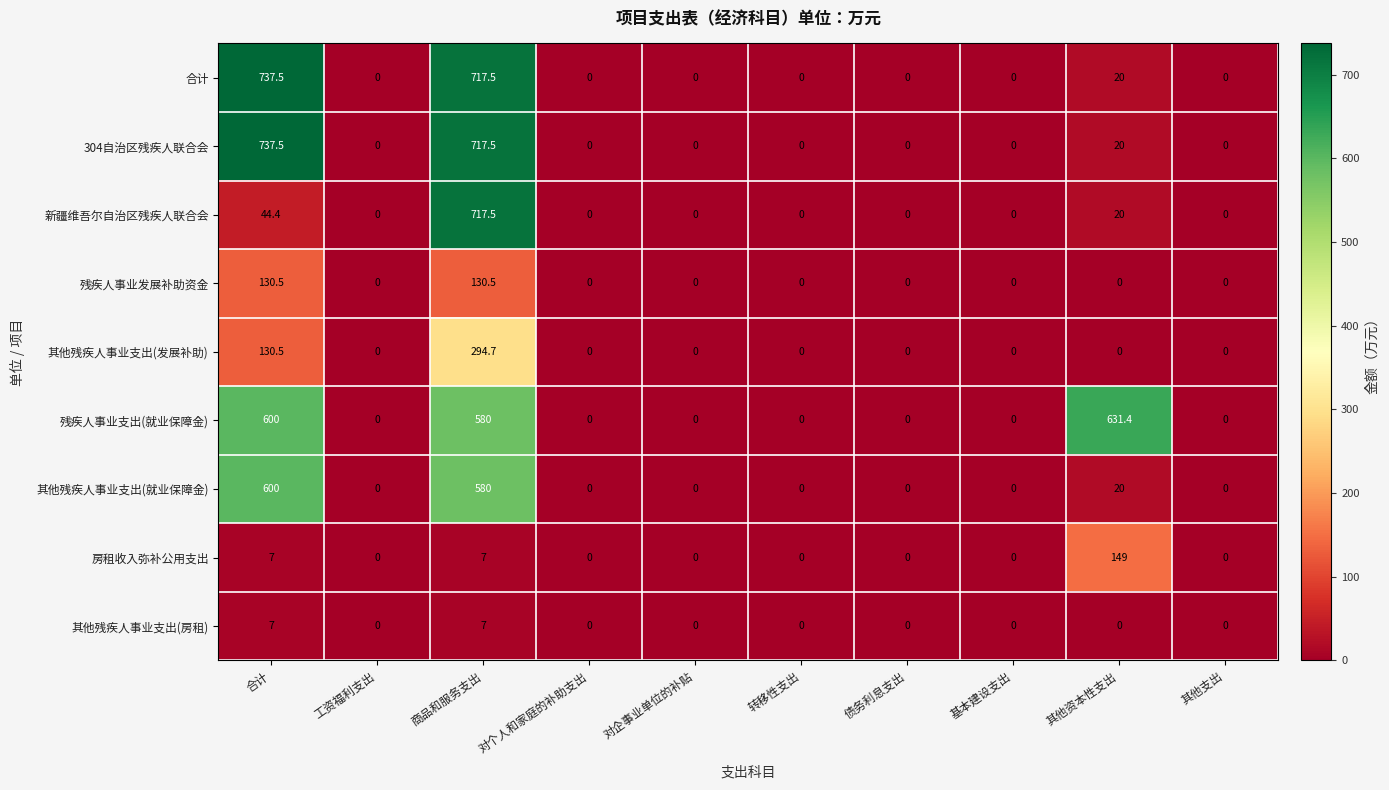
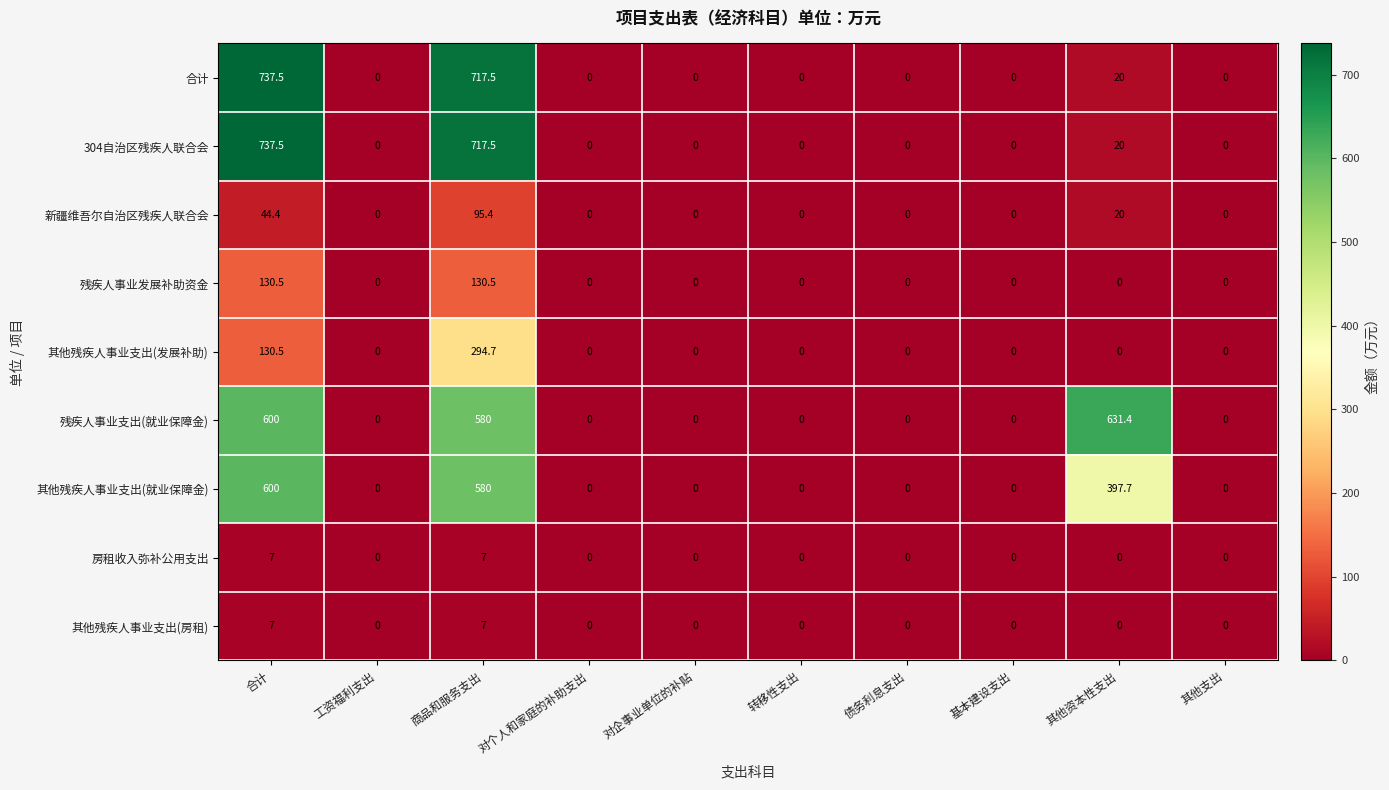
  {
    "合计": {
      "合计": 737.5,
      "工资福利支出": 0,
      "商品和服务支出": 717.5,
      "对个人和家庭的补助支出": 0,
      "对企事业单位的补贴": 0,
      "转移性支出": 0,
      "债务利息支出": 0,
      "基本建设支出": 0,
      "其他资本性支出": 20,
      "其他支出": 0
    },
    "304自治区残疾人联合会": {
      "合计": 737.5,
      "工资福利支出": 0,
      "商品和服务支出": 717.5,
      "对个人和家庭的补助支出": 0,
      "对企事业单位的补贴": 0,
      "转移性支出": 0,
      "债务利息支出": 0,
      "基本建设支出": 0,
      "其他资本性支出": 20,
      "其他支出": 0
    },
    "新疆维吾尔自治区残疾人联合会": {
      "合计": 44.4,
      "工资福利支出": 0,
-     "商品和服务支出": 717.5,
+     "商品和服务支出": 95.4,
      "对个人和家庭的补助支出": 0,
      "对企事业单位的补贴": 0,
      "转移性支出": 0,
      "债务利息支出": 0,
      "基本建设支出": 0,
      "其他资本性支出": 20,
      "其他支出": 0
    },
    "残疾人事业发展补助资金": {
      "合计": 130.5,
      "工资福利支出": 0,
      "商品和服务支出": 130.5,
      "对个人和家庭的补助支出": 0,
      "对企事业单位的补贴": 0,
      "转移性支出": 0,
      "债务利息支出": 0,
      "基本建设支出": 0,
      "其他资本性支出": 0,
      "其他支出": 0
    },
    "其他残疾人事业支出(发展补助)": {
      "合计": 130.5,
      "工资福利支出": 0,
      "商品和服务支出": 294.7,
      "对个人和家庭的补助支出": 0,
      "对企事业单位的补贴": 0,
      "转移性支出": 0,
      "债务利息支出": 0,
      "基本建设支出": 0,
      "其他资本性支出": 0,
      "其他支出": 0
    },
    "残疾人事业支出(就业保障金)": {
      "合计": 600,
      "工资福利支出": 0,
      "商品和服务支出": 580,
      "对个人和家庭的补助支出": 0,
      "对企事业单位的补贴": 0,
      "转移性支出": 0,
      "债务利息支出": 0,
      "基本建设支出": 0,
      "其他资本性支出": 631.4,
      "其他支出": 0
    },
    "其他残疾人事业支出(就业保障金)": {
      "合计": 600,
      "工资福利支出": 0,
      "商品和服务支出": 580,
      "对个人和家庭的补助支出": 0,
      "对企事业单位的补贴": 0,
      "转移性支出": 0,
      "债务利息支出": 0,
      "基本建设支出": 0,
-     "其他资本性支出": 20,
+     "其他资本性支出": 397.7,
      "其他支出": 0
    },
    "房租收入弥补公用支出": {
      "合计": 7,
      "工资福利支出": 0,
      "商品和服务支出": 7,
      "对个人和家庭的补助支出": 0,
      "对企事业单位的补贴": 0,
      "转移性支出": 0,
      "债务利息支出": 0,
      "基本建设支出": 0,
-     "其他资本性支出": 149,
+     "其他资本性支出": 0,
      "其他支出": 0
    },
    "其他残疾人事业支出(房租)": {
      "合计": 7,
      "工资福利支出": 0,
      "商品和服务支出": 7,
      "对个人和家庭的补助支出": 0,
      "对企事业单位的补贴": 0,
      "转移性支出": 0,
      "债务利息支出": 0,
      "基本建设支出": 0,
      "其他资本性支出": 0,
      "其他支出": 0
    }
  }
